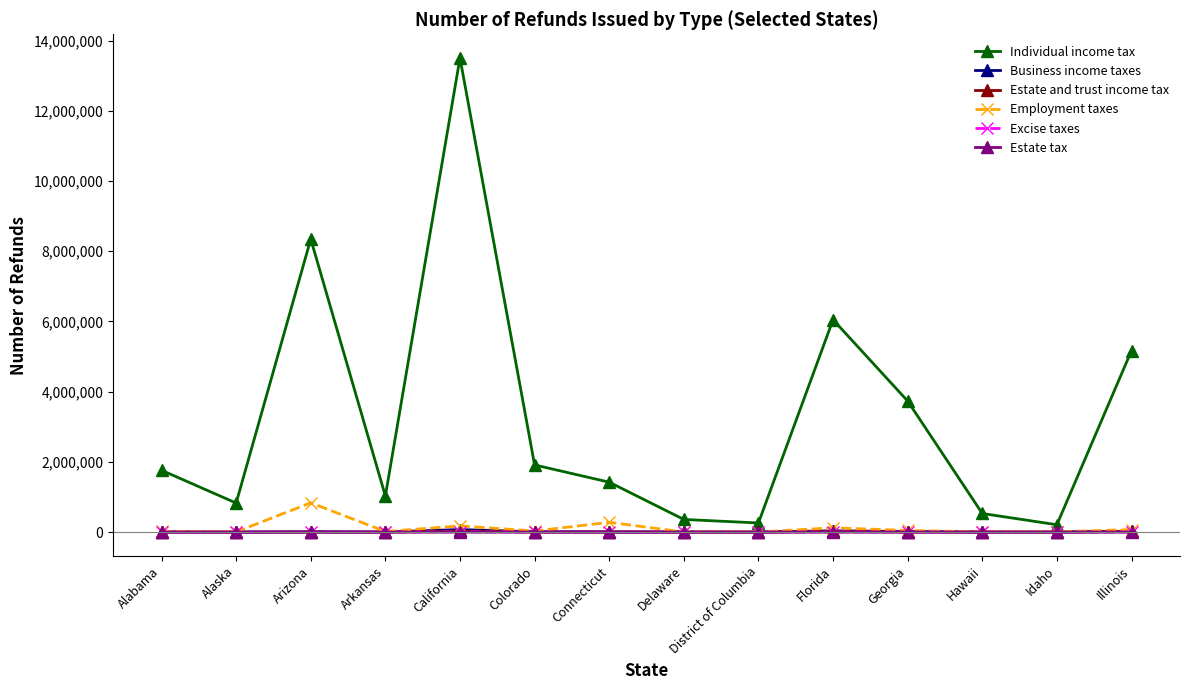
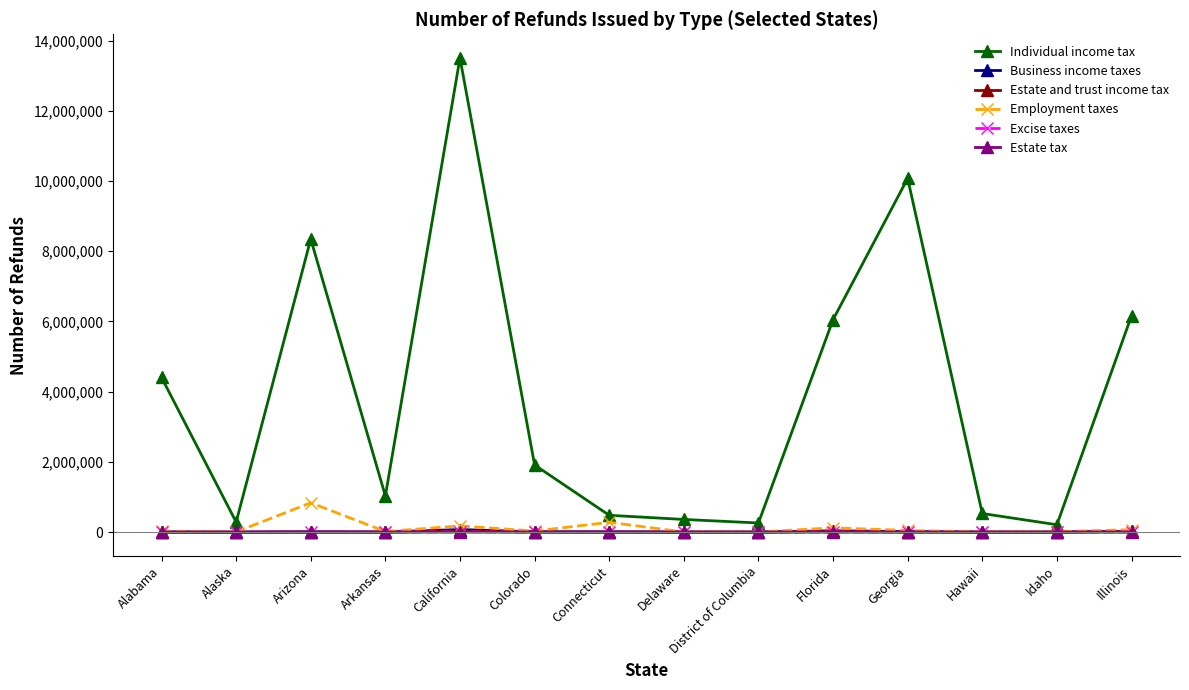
  {
    "Individual income tax": {
-     "Alabama": "1,800,000",
-     "Alaska": "800,000",
+     "Alabama": "4,400,000",
+     "Alaska": "300,000",
      "Arizona": "8,300,000",
      "Arkansas": "1,000,000",
      "California": "13,500,000",
      "Colorado": "1,900,000",
-     "Connecticut": "1,400,000",
+     "Connecticut": "500,000",
      "Delaware": "400,000",
      "District of Columbia": "300,000",
      "Florida": "6,100,000",
-     "Georgia": "3,700,000",
+     "Georgia": "10,100,000",
      "Hawaii": "500,000",
      "Idaho": "200,000",
-     "Illinois": "5,200,000"
+     "Illinois": "6,200,000"
    },
    "Employment taxes": {
      "Arizona": "800,000",
      "California": "200,000",
      "Connecticut": "300,000",
      "Florida": "100,000"
    }
  }
